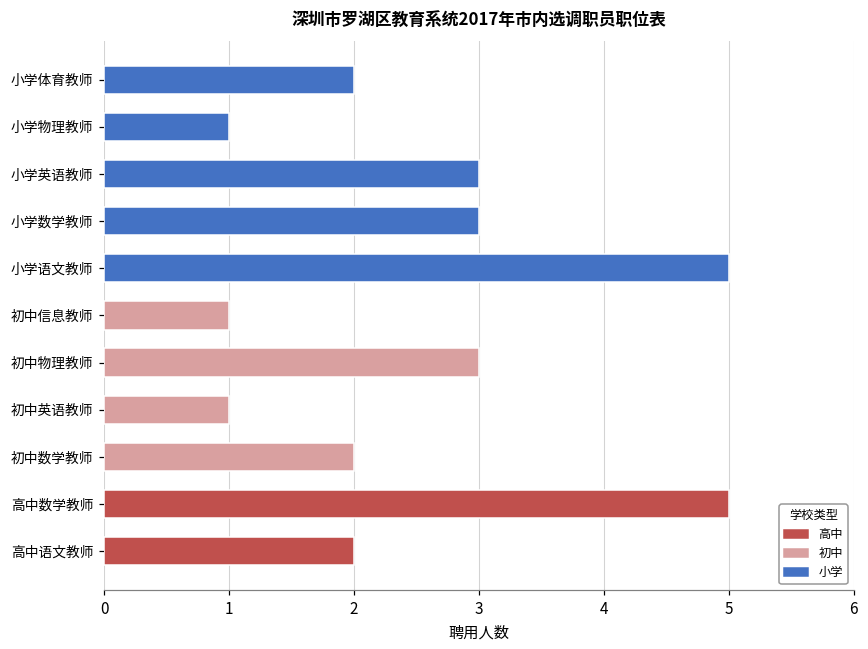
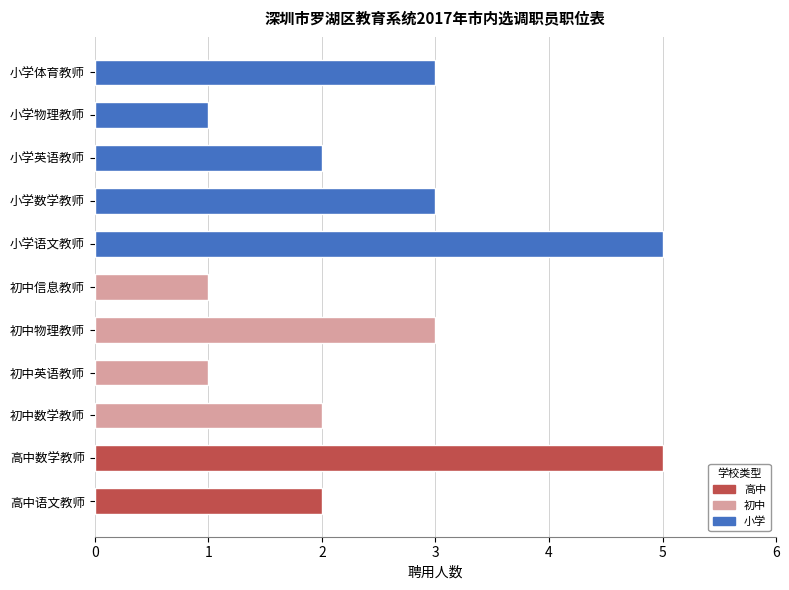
  {
-   "小学体育教师": 2,
+   "小学体育教师": 3,
    "小学物理教师": 1,
-   "小学英语教师": 3,
+   "小学英语教师": 2,
    "小学数学教师": 3,
    "小学语文教师": 5,
    "初中信息教师": 1,
    "初中物理教师": 3,
    "初中英语教师": 1,
    "初中数学教师": 2,
    "高中数学教师": 5,
    "高中语文教师": 2
  }
